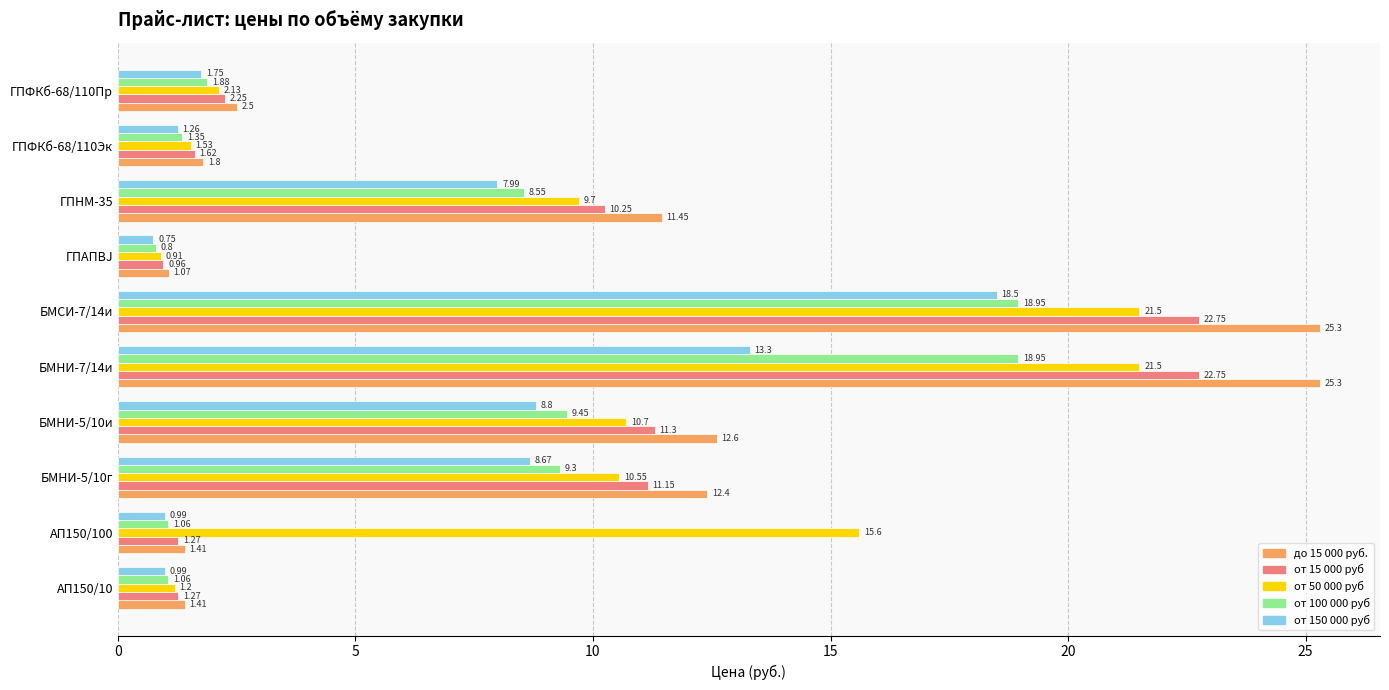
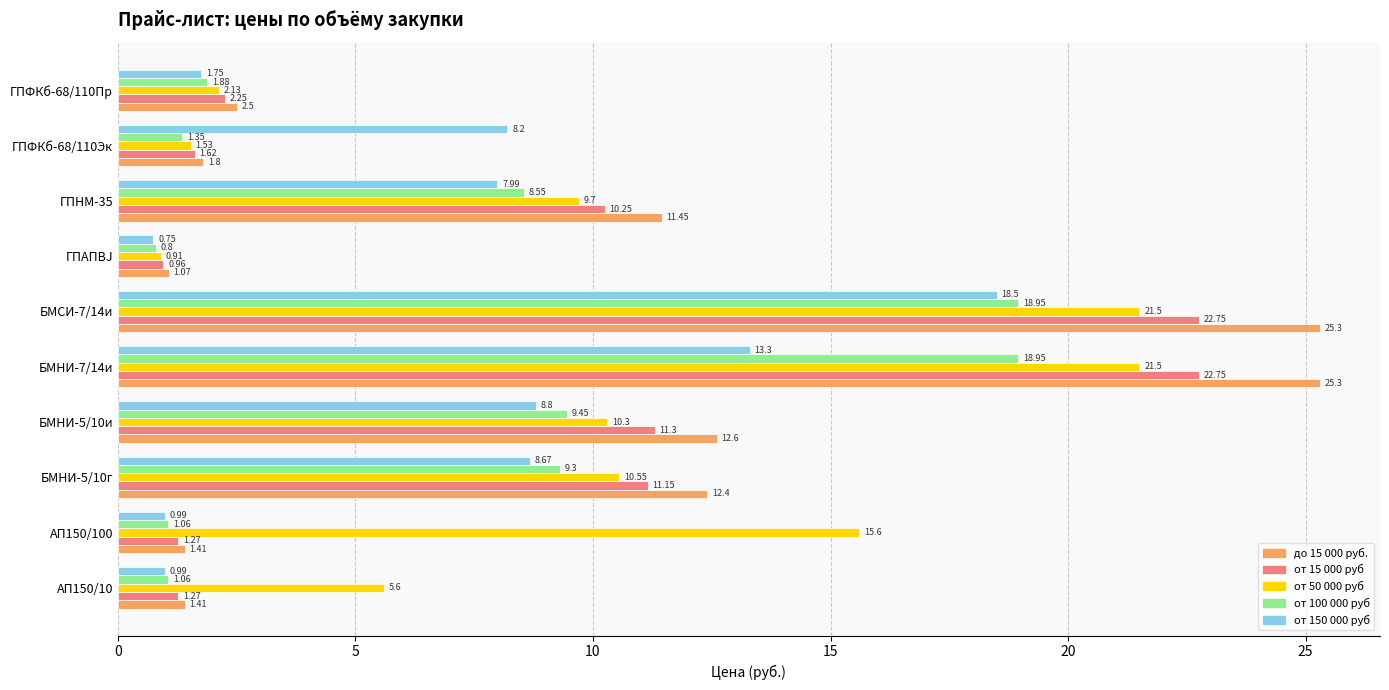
  {
    "от 50 000 руб": {
      "ГПФКб-68/110Пр": 2.13,
      "ГПФКб-68/110Эк": 1.53,
      "ГПНМ-35": 9.7,
      "ГПАПBJ": 0.91,
      "БМСИ-7/14и": 21.5,
      "БМНИ-7/14и": 21.5,
-     "БМНИ-5/10и": 10.7,
+     "БМНИ-5/10и": 10.3,
      "БМНИ-5/10г": 10.55,
      "АП150/100": 15.6,
-     "АП150/10": 1.2
+     "АП150/10": 5.6
    },
    "от 100 000 руб": {
      "ГПФКб-68/110Пр": 1.88,
      "ГПФКб-68/110Эк": 1.35,
      "ГПНМ-35": 8.55,
      "ГПАПBJ": 0.8,
      "БМСИ-7/14и": 18.95,
      "БМНИ-7/14и": 18.95,
      "БМНИ-5/10и": 9.45,
      "БМНИ-5/10г": 9.3,
      "АП150/100": 1.06,
      "АП150/10": 1.06
    },
    "от 150 000 руб": {
      "ГПФКб-68/110Пр": 1.75,
-     "ГПФКб-68/110Эк": 1.26,
+     "ГПФКб-68/110Эк": 8.2,
      "ГПНМ-35": 7.99,
      "ГПАПBJ": 0.75,
      "БМСИ-7/14и": 18.5,
      "БМНИ-7/14и": 13.3,
      "БМНИ-5/10и": 8.8,
      "БМНИ-5/10г": 8.67,
      "АП150/100": 0.99,
      "АП150/10": 0.99
    }
  }
